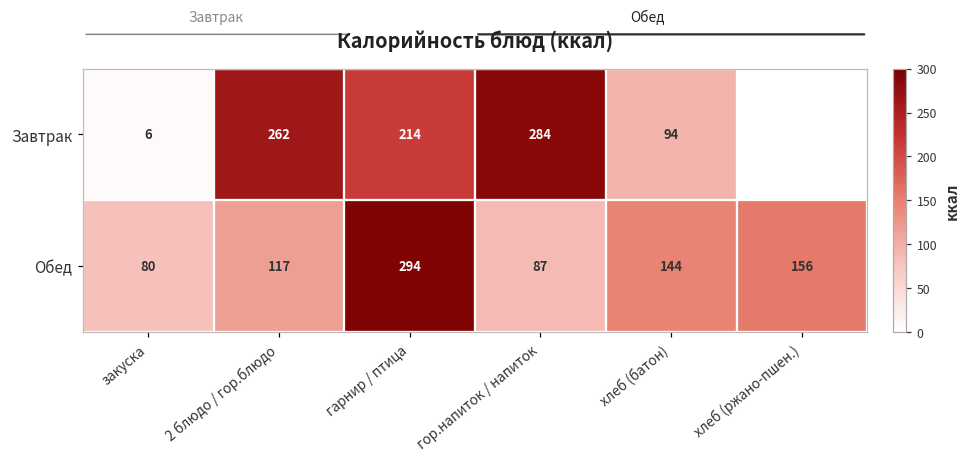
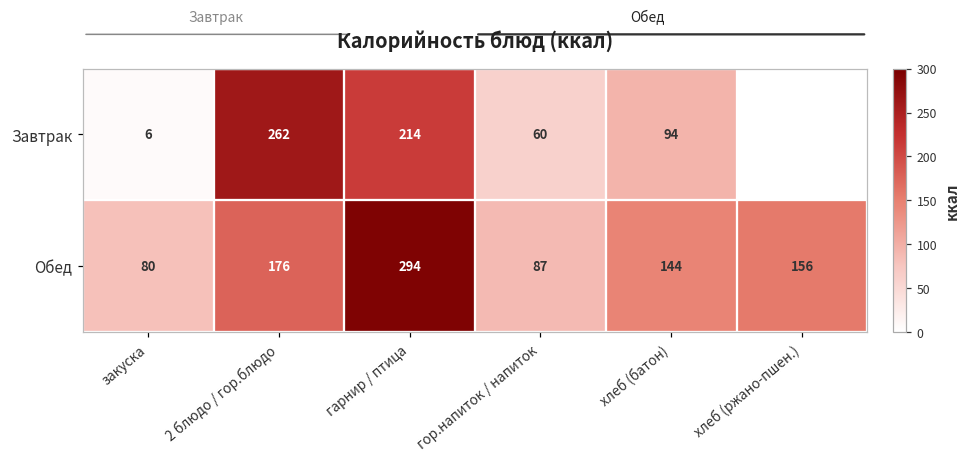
  {
    "Завтрак": {
      "закуска": 6,
      "2 блюдо / гор.блюдо": 262,
      "гарнир / птица": 214,
-     "гор.напиток / напиток": 284,
+     "гор.напиток / напиток": 60,
      "хлеб (батон)": 94
    },
    "Обед": {
      "закуска": 80,
-     "2 блюдо / гор.блюдо": 117,
+     "2 блюдо / гор.блюдо": 176,
      "гарнир / птица": 294,
      "гор.напиток / напиток": 87,
      "хлеб (батон)": 144,
      "хлеб (ржано-пшен.)": 156
    }
  }
